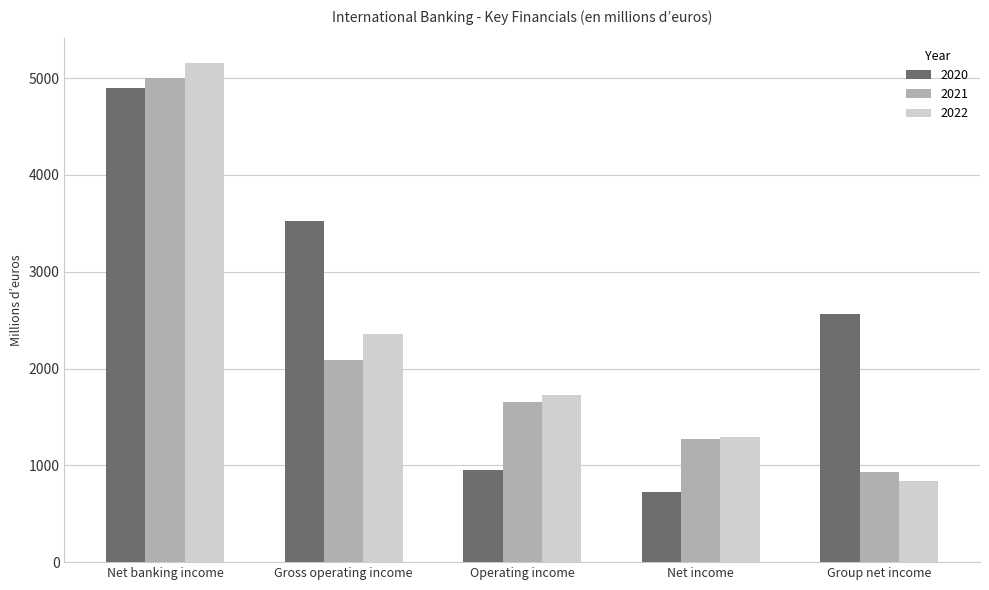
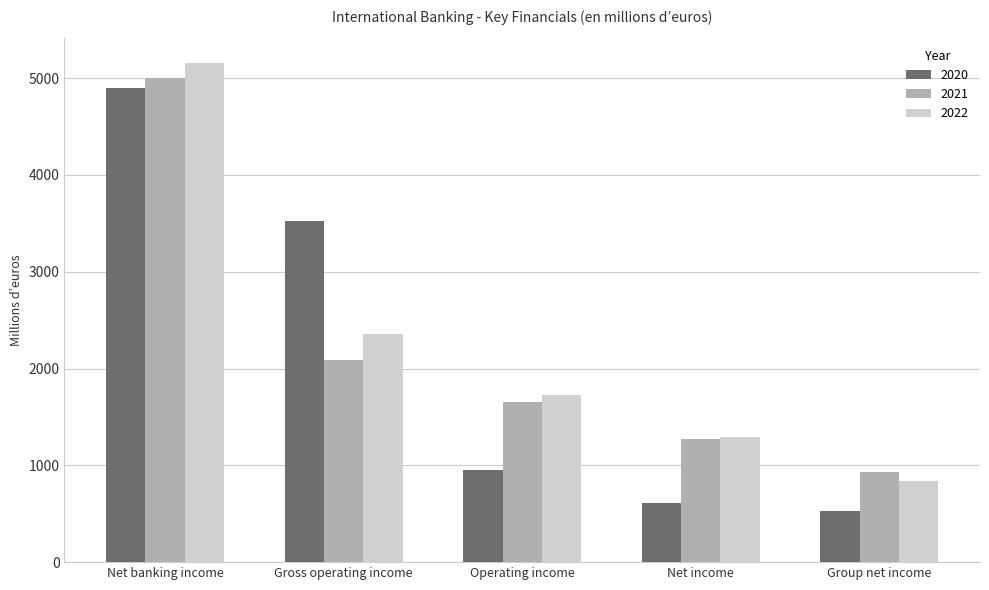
  {
    "2020": {
      "Net banking income": 4900,
      "Gross operating income": 3500,
      "Operating income": 1000,
-     "Net income": 700,
-     "Group net income": 2600
+     "Net income": 600,
+     "Group net income": 500
    }
  }
